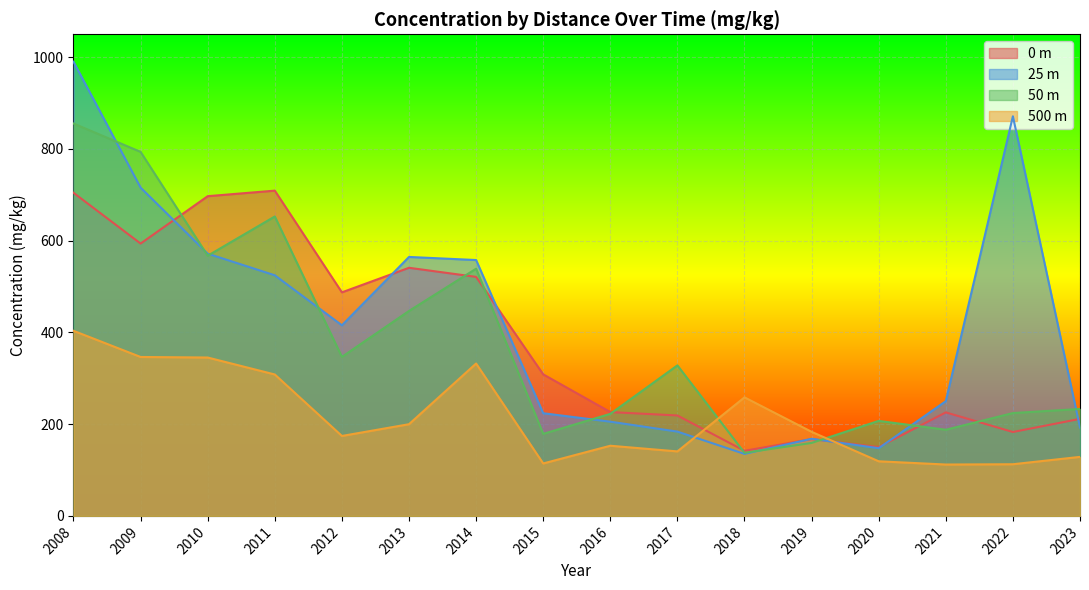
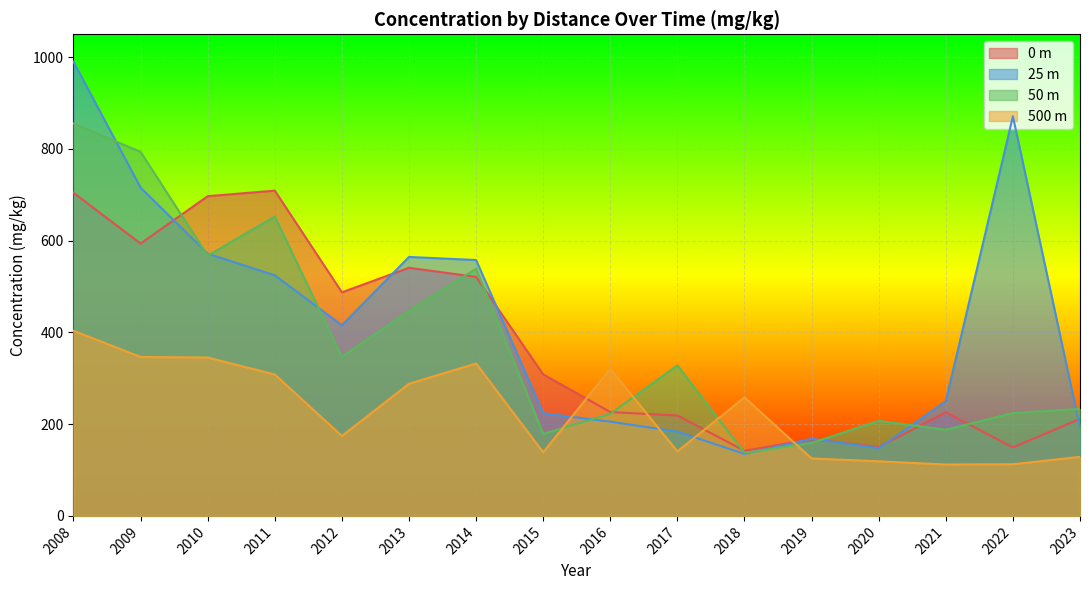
  {
    "0 m": {
      "2008": 700,
      "2009": 590,
      "2010": 700,
      "2011": 710,
      "2012": 490,
      "2013": 540,
      "2014": 520,
      "2015": 310,
      "2017": 220,
      "2021": 230,
-     "2022": 180,
+     "2022": 150,
      "2023": 210
    },
    "25 m": {
      "2008": 990,
      "2009": 720,
      "2011": 520,
      "2012": 420,
      "2013": 560,
      "2014": 560,
      "2015": 220,
      "2016": 210,
      "2017": 180,
      "2021": 250,
      "2023": 190
    },
    "50 m": {
      "2008": 860,
      "2009": 790,
      "2011": 650,
      "2012": 350,
      "2013": 450,
      "2014": 540,
      "2015": 180,
      "2017": 330,
      "2019": 160,
      "2020": 210,
      "2021": 190,
      "2022": 220,
      "2023": 230
    },
    "500 m": {
      "2008": 400,
      "2009": 350,
      "2010": 350,
      "2011": 310,
      "2012": 170,
-     "2013": 200,
+     "2013": 290,
      "2014": 330,
-     "2015": 110,
-     "2016": 150,
+     "2015": 140,
+     "2016": 320,
      "2017": 140,
      "2018": 260,
-     "2019": 180,
+     "2019": 130,
      "2020": 120,
      "2021": 110,
      "2022": 110,
      "2023": 130
    }
  }
